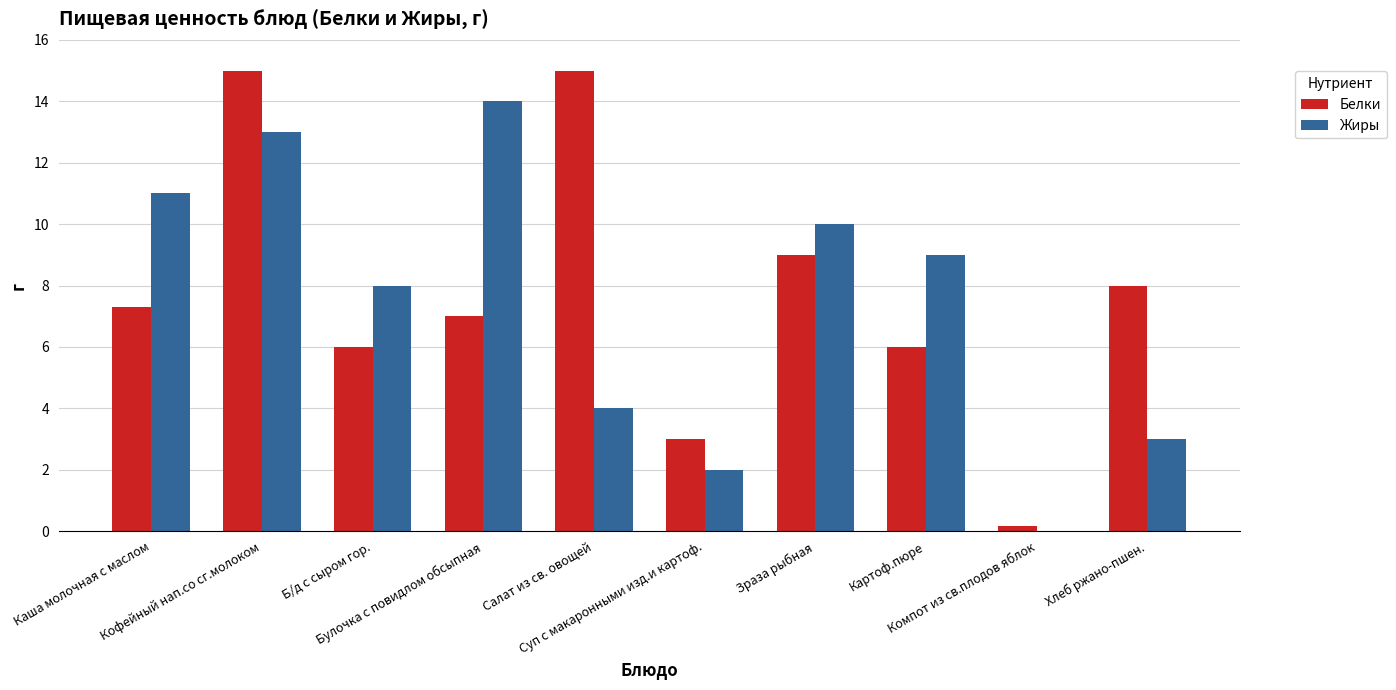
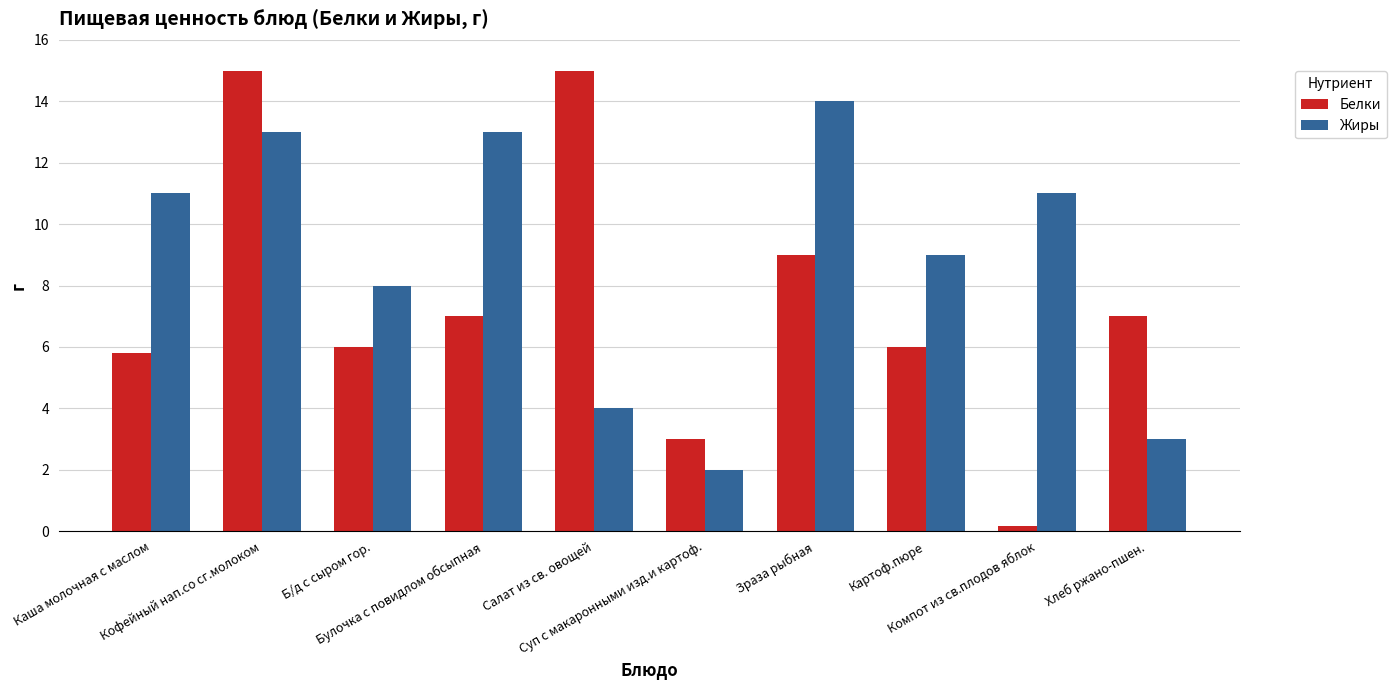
  {
    "Белки": {
-     "Каша молочная с маслом": 7.3,
+     "Каша молочная с маслом": 5.8,
      "Кофейный нап.со сг.молоком": 15.0,
      "Б/д с сыром гор.": 6.0,
      "Булочка с повидлом обсыпная": 7.0,
      "Салат из св. овощей": 15.0,
      "Суп с макаронными изд.и картоф.": 3.0,
      "Зраза рыбная": 9.0,
      "Картоф.пюре": 6.0,
      "Компот из св.плодов яблок": 0.2,
-     "Хлеб ржано-пшен.": 8
+     "Хлеб ржано-пшен.": 7
    },
    "Жиры": {
      "Каша молочная с маслом": 11,
      "Кофейный нап.со сг.молоком": 13,
      "Б/д с сыром гор.": 8,
-     "Булочка с повидлом обсыпная": 14,
+     "Булочка с повидлом обсыпная": 13,
      "Салат из св. овощей": 4,
      "Суп с макаронными изд.и картоф.": 2,
-     "Зраза рыбная": 10,
+     "Зраза рыбная": 14,
      "Картоф.пюре": 9,
-     "Компот из св.плодов яблок": 0,
+     "Компот из св.плодов яблок": 11,
      "Хлеб ржано-пшен.": 3
    }
  }
